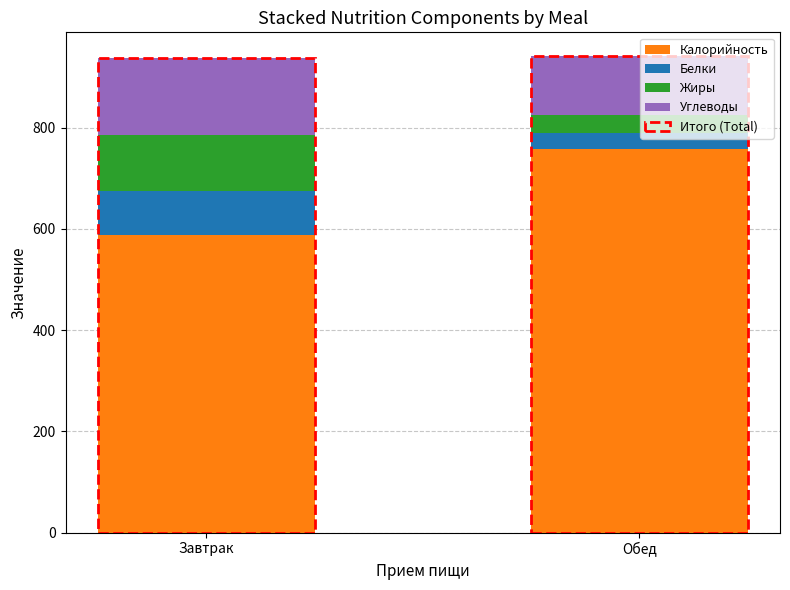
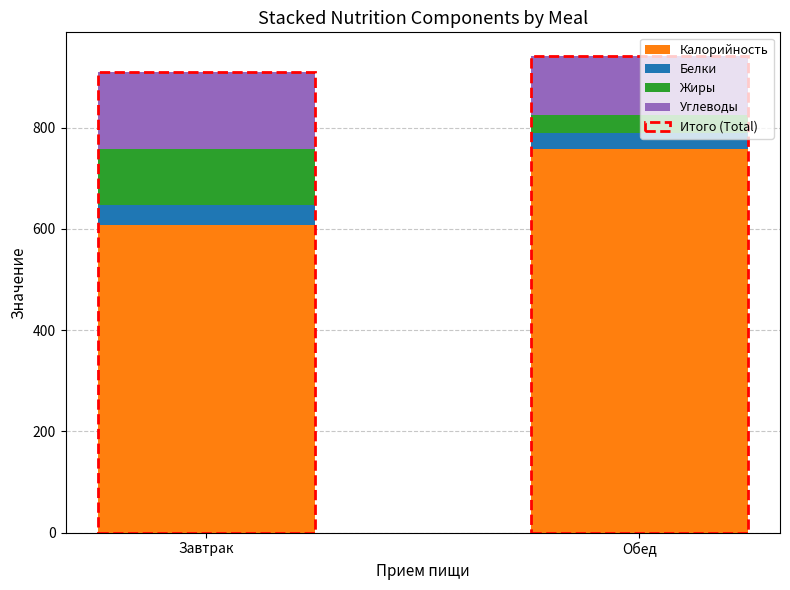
  {
    "Калорийность": {
-     "Завтрак": 590,
+     "Завтрак": 610,
      "Обед": 760
    },
    "Белки": {
-     "Завтрак": 90,
+     "Завтрак": 40,
      "Обед": 30
    },
    "Жиры": {
      "Завтрак": 110,
      "Обед": 40
    },
    "Углеводы": {
      "Завтрак": 150,
      "Обед": 120
    }
  }
